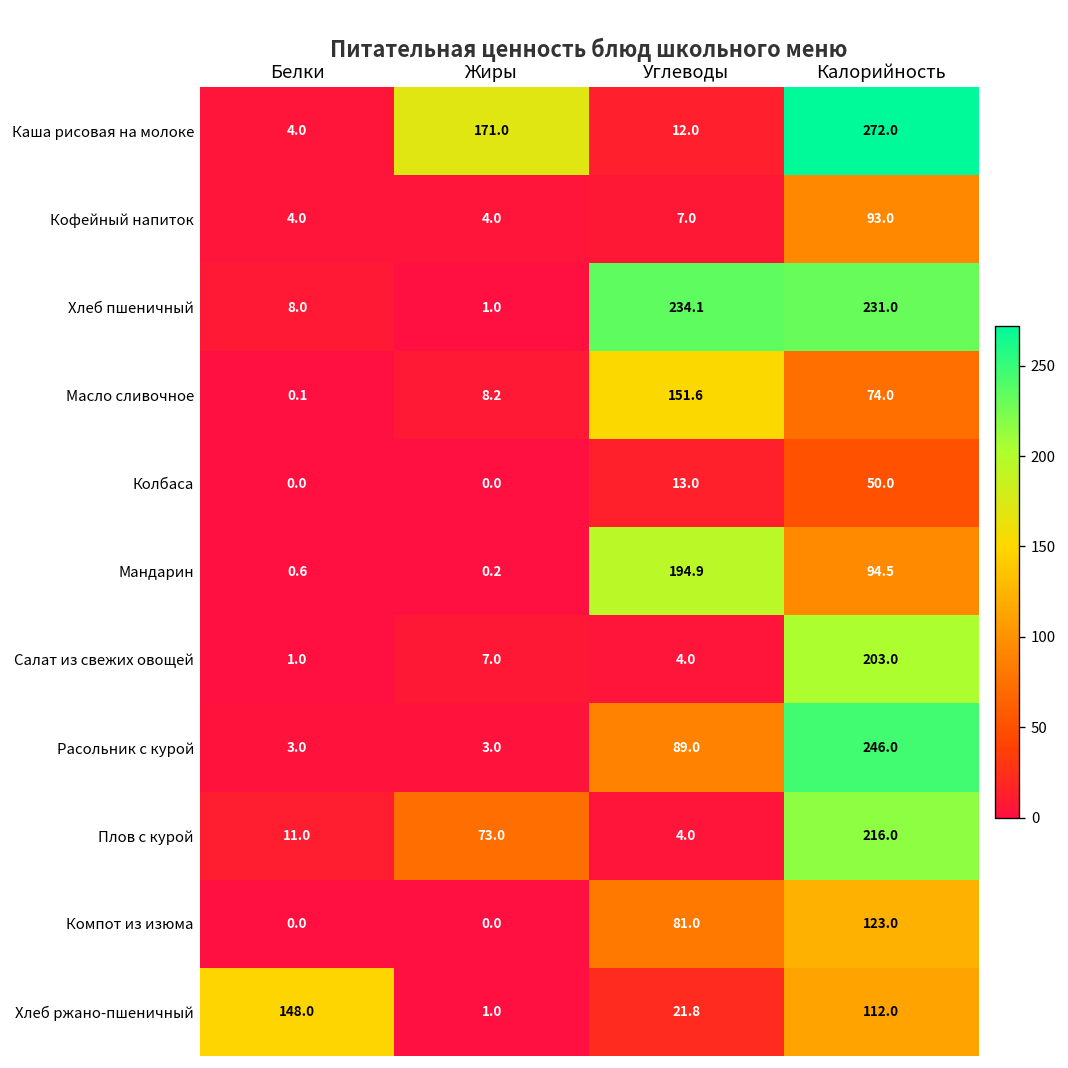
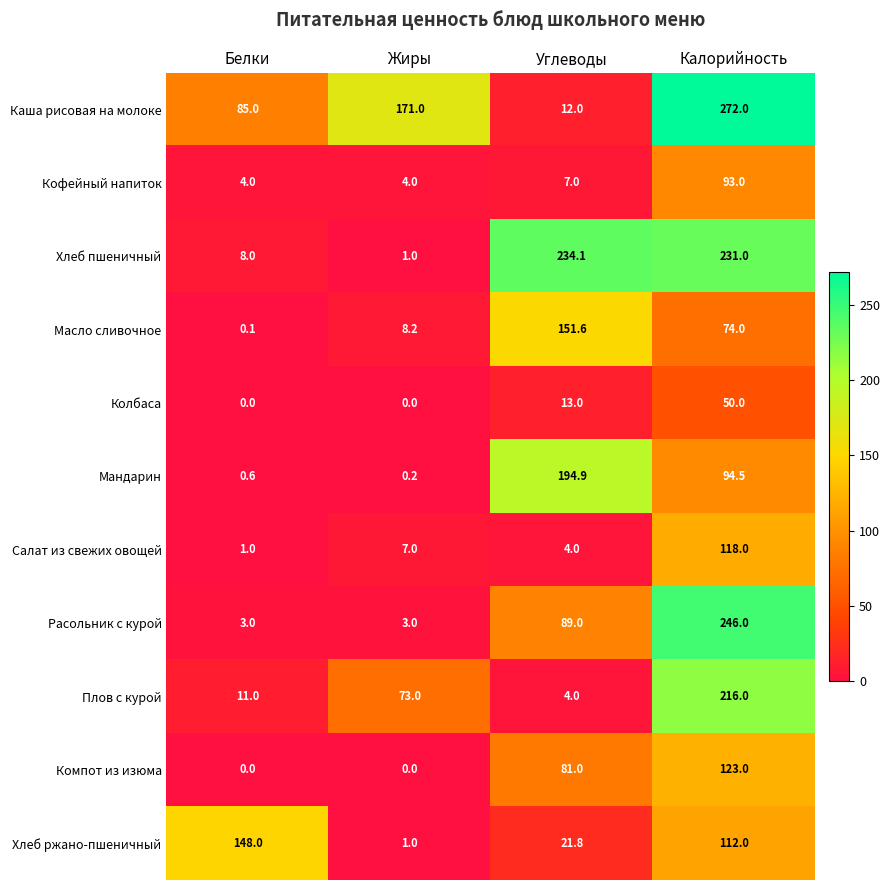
  {
    "Каша рисовая на молоке": {
-     "Белки": 4.0,
+     "Белки": 85.0,
      "Жиры": 171.0,
      "Углеводы": 12.0,
      "Калорийность": 272.0
    },
    "Кофейный напиток": {
      "Белки": 4.0,
      "Жиры": 4.0,
      "Углеводы": 7.0,
      "Калорийность": 93.0
    },
    "Хлеб пшеничный": {
      "Белки": 8.0,
      "Жиры": 1.0,
      "Углеводы": 234.1,
      "Калорийность": 231.0
    },
    "Масло сливочное": {
      "Белки": 0.1,
      "Жиры": 8.2,
      "Углеводы": 151.6,
      "Калорийность": 74.0
    },
    "Колбаса": {
      "Белки": 0.0,
      "Жиры": 0.0,
      "Углеводы": 13.0,
      "Калорийность": 50.0
    },
    "Мандарин": {
      "Белки": 0.6,
      "Жиры": 0.2,
      "Углеводы": 194.9,
      "Калорийность": 94.5
    },
    "Салат из свежих овощей": {
      "Белки": 1.0,
      "Жиры": 7.0,
      "Углеводы": 4.0,
-     "Калорийность": 203.0
+     "Калорийность": 118.0
    },
    "Расольник с курой": {
      "Белки": 3.0,
      "Жиры": 3.0,
      "Углеводы": 89.0,
      "Калорийность": 246.0
    },
    "Плов с курой": {
      "Белки": 11.0,
      "Жиры": 73.0,
      "Углеводы": 4.0,
      "Калорийность": 216.0
    },
    "Компот из изюма": {
      "Белки": 0.0,
      "Жиры": 0.0,
      "Углеводы": 81.0,
      "Калорийность": 123.0
    },
    "Хлеб ржано-пшеничный": {
      "Белки": 148.0,
      "Жиры": 1.0,
      "Углеводы": 21.8,
      "Калорийность": 112.0
    }
  }
